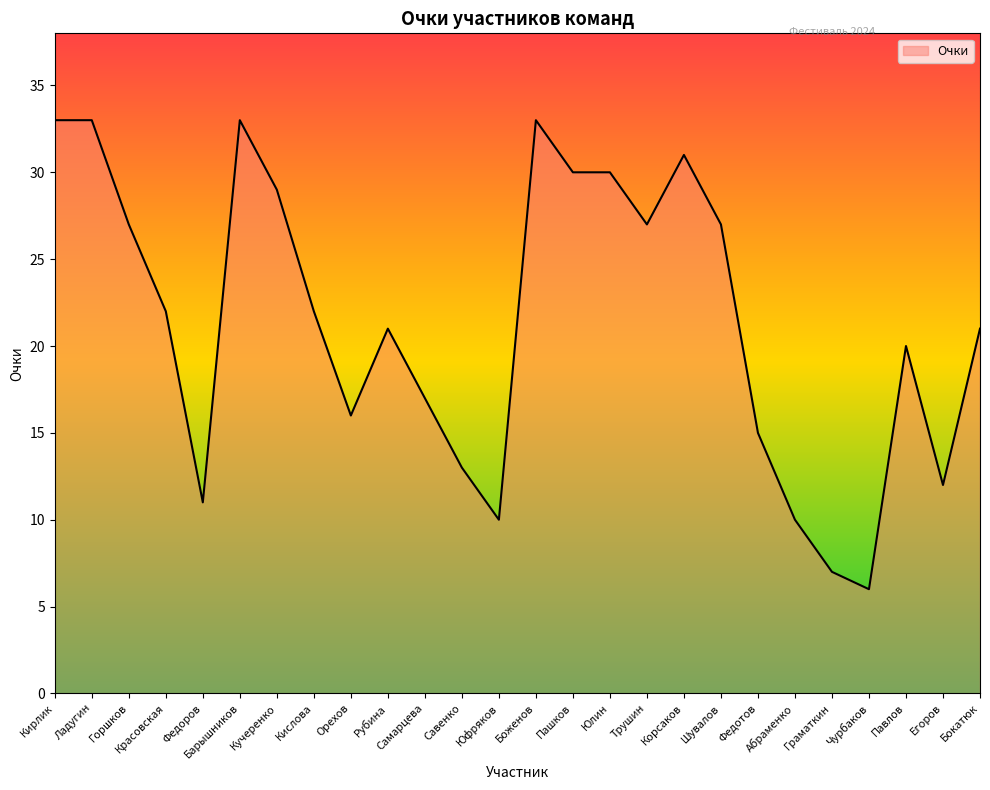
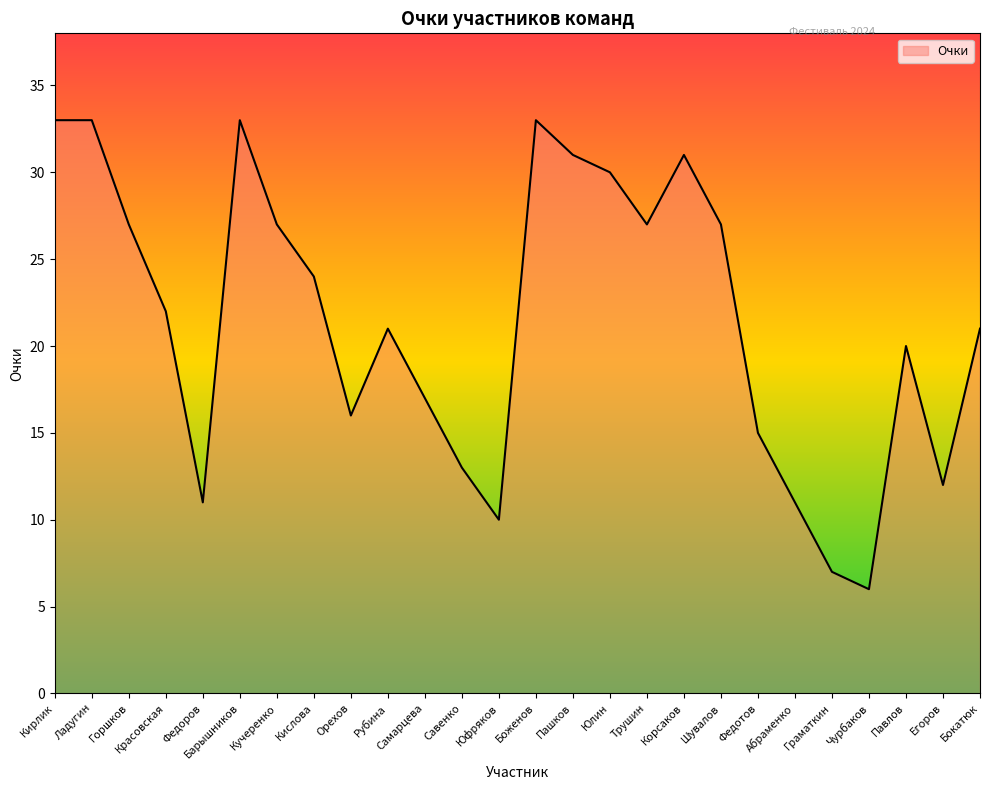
  {
    "Кирлик": 33,
    "Ладугин": 33,
    "Горшков": 27,
    "Красовская": 22,
    "Федоров": 11,
    "Барышников": 33,
-   "Кучеренко": 29,
-   "Кислова": 22,
+   "Кучеренко": 27,
+   "Кислова": 24,
    "Орехов": 16,
    "Рубина": 21,
    "Самарцева": 17,
    "Савенко": 13,
    "Юфряков": 10,
    "Боженов": 33,
-   "Пашков": 30,
+   "Пашков": 31,
    "Юлин": 30,
    "Трушин": 27,
    "Корсаков": 31,
    "Шувалов": 27,
    "Федотов": 15,
-   "Абраменко": 10,
+   "Абраменко": 11,
    "Граматкин": 7,
    "Чурбаков": 6,
    "Павлов": 20,
    "Егоров": 12,
    "Бокатюк": 21
  }
